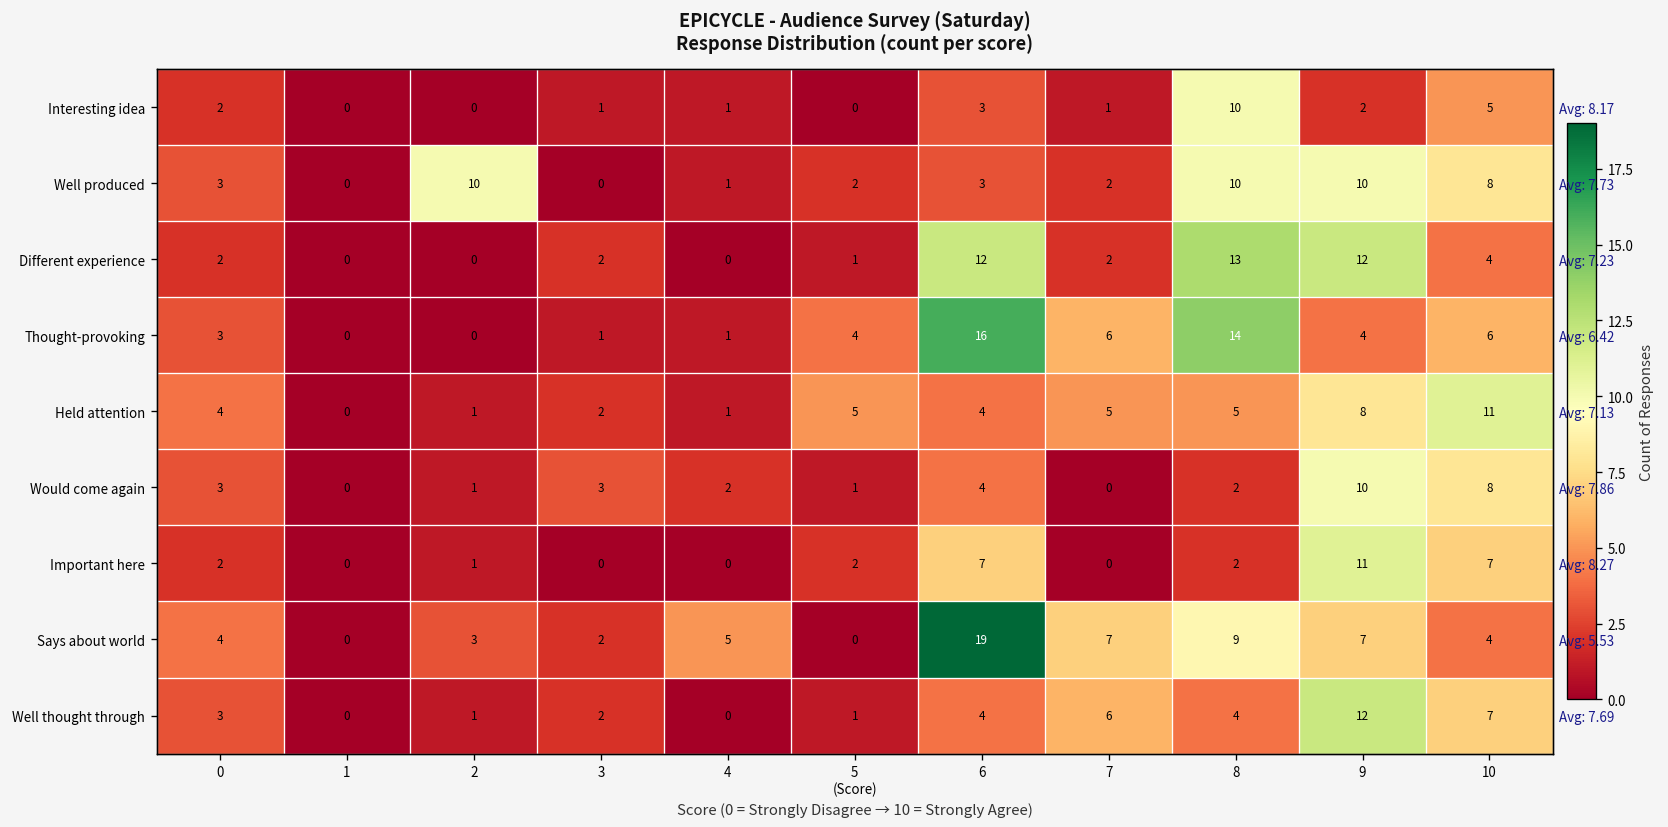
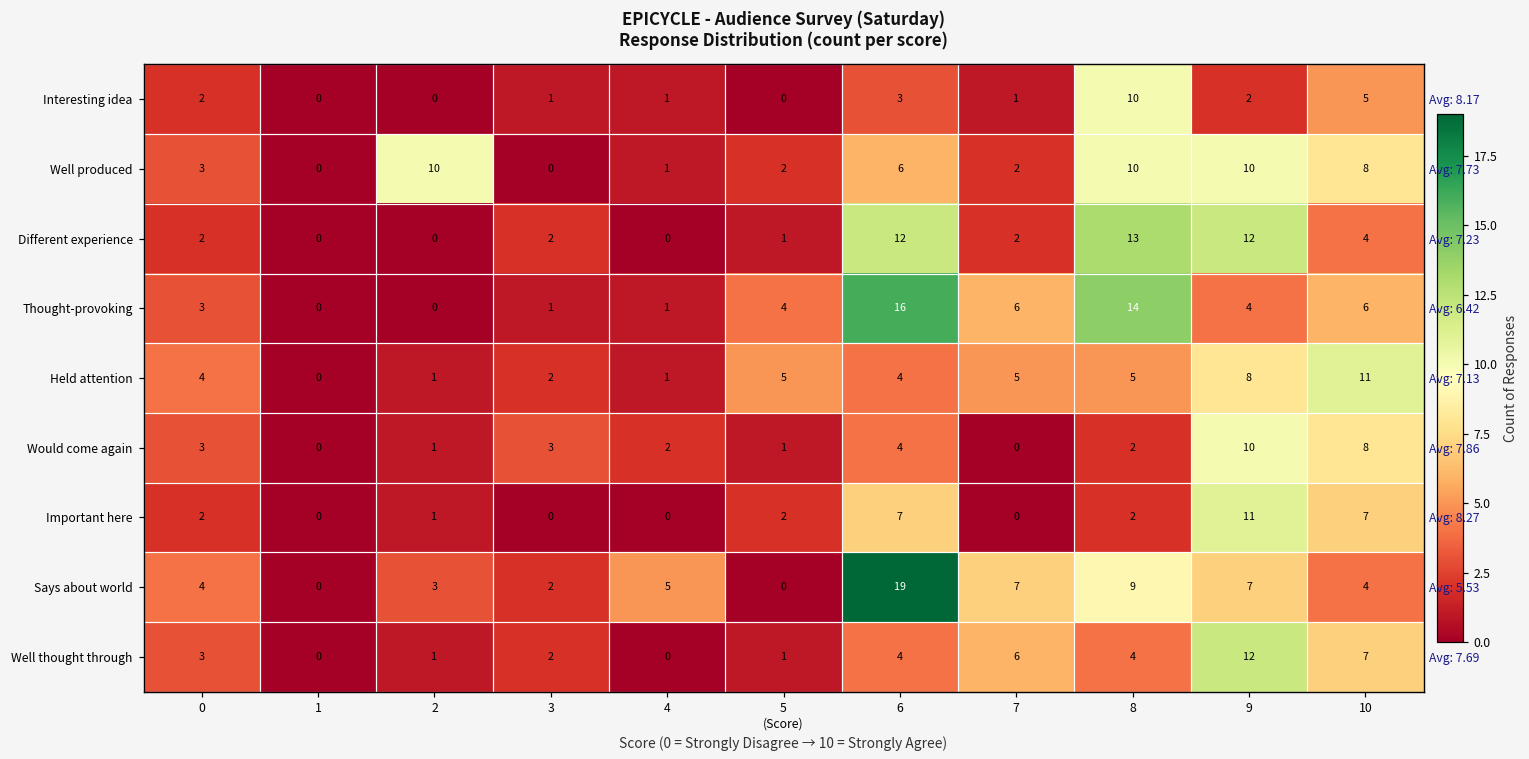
  {
    "Interesting idea": {
      "0": 2,
      "1": 0,
      "2": 0,
      "3": 1,
      "4": 1,
      "5 (Score)": 0,
      "6": 3,
      "7": 1,
      "8": 10,
      "9": 2,
      "10": 5
    },
    "Well produced": {
      "0": 3,
      "1": 0,
      "2": 10,
      "3": 0,
      "4": 1,
      "5 (Score)": 2,
-     "6": 3,
+     "6": 6,
      "7": 2,
      "8": 10,
      "9": 10,
      "10": 8
    },
    "Different experience": {
      "0": 2,
      "1": 0,
      "2": 0,
      "3": 2,
      "4": 0,
      "5 (Score)": 1,
      "6": 12,
      "7": 2,
      "8": 13,
      "9": 12,
      "10": 4
    },
    "Thought-provoking": {
      "0": 3,
      "1": 0,
      "2": 0,
      "3": 1,
      "4": 1,
      "5 (Score)": 4,
      "6": 16,
      "7": 6,
      "8": 14,
      "9": 4,
      "10": 6
    },
    "Held attention": {
      "0": 4,
      "1": 0,
      "2": 1,
      "3": 2,
      "4": 1,
      "5 (Score)": 5,
      "6": 4,
      "7": 5,
      "8": 5,
      "9": 8,
      "10": 11
    },
    "Would come again": {
      "0": 3,
      "1": 0,
      "2": 1,
      "3": 3,
      "4": 2,
      "5 (Score)": 1,
      "6": 4,
      "7": 0,
      "8": 2,
      "9": 10,
      "10": 8
    },
    "Important here": {
      "0": 2,
      "1": 0,
      "2": 1,
      "3": 0,
      "4": 0,
      "5 (Score)": 2,
      "6": 7,
      "7": 0,
      "8": 2,
      "9": 11,
      "10": 7
    },
    "Says about world": {
      "0": 4,
      "1": 0,
      "2": 3,
      "3": 2,
      "4": 5,
      "5 (Score)": 0,
      "6": 19,
      "7": 7,
      "8": 9,
      "9": 7,
      "10": 4
    },
    "Well thought through": {
      "0": 3,
      "1": 0,
      "2": 1,
      "3": 2,
      "4": 0,
      "5 (Score)": 1,
      "6": 4,
      "7": 6,
      "8": 4,
      "9": 12,
      "10": 7
    }
  }
